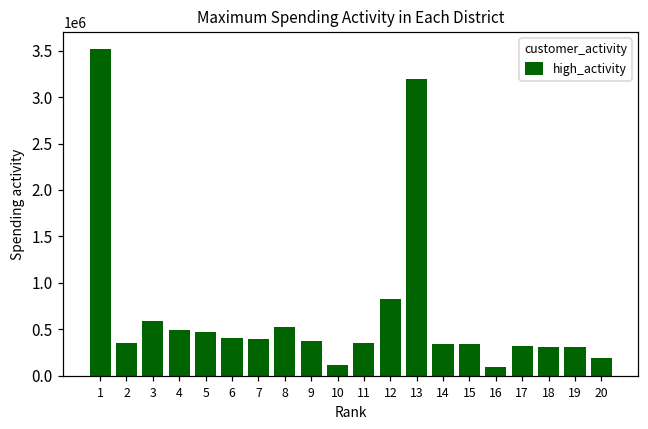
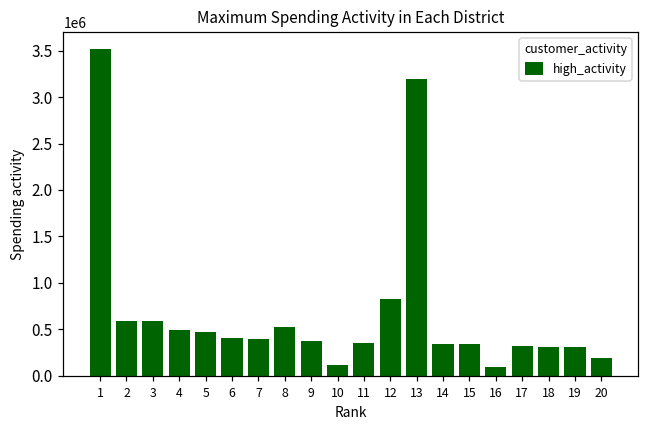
  {
    "1": 3500000,
-   "2": 300000,
+   "2": 600000,
    "3": 600000,
    "4": 500000,
    "5": 500000,
    "6": 400000,
    "7": 400000,
    "8": 500000,
    "9": 400000,
    "10": 100000,
    "11": 400000,
    "12": 800000,
    "13": 3200000,
    "14": 300000,
    "15": 300000,
    "16": 100000,
    "17": 300000,
    "18": 300000,
    "19": 300000,
    "20": 200000
  }
